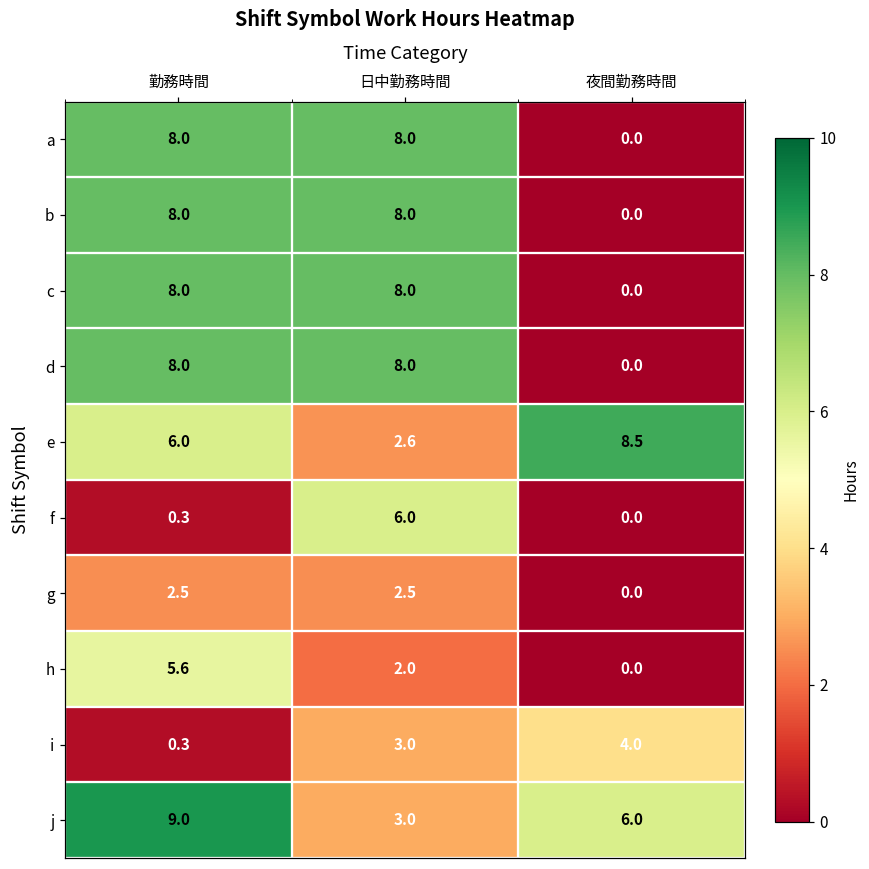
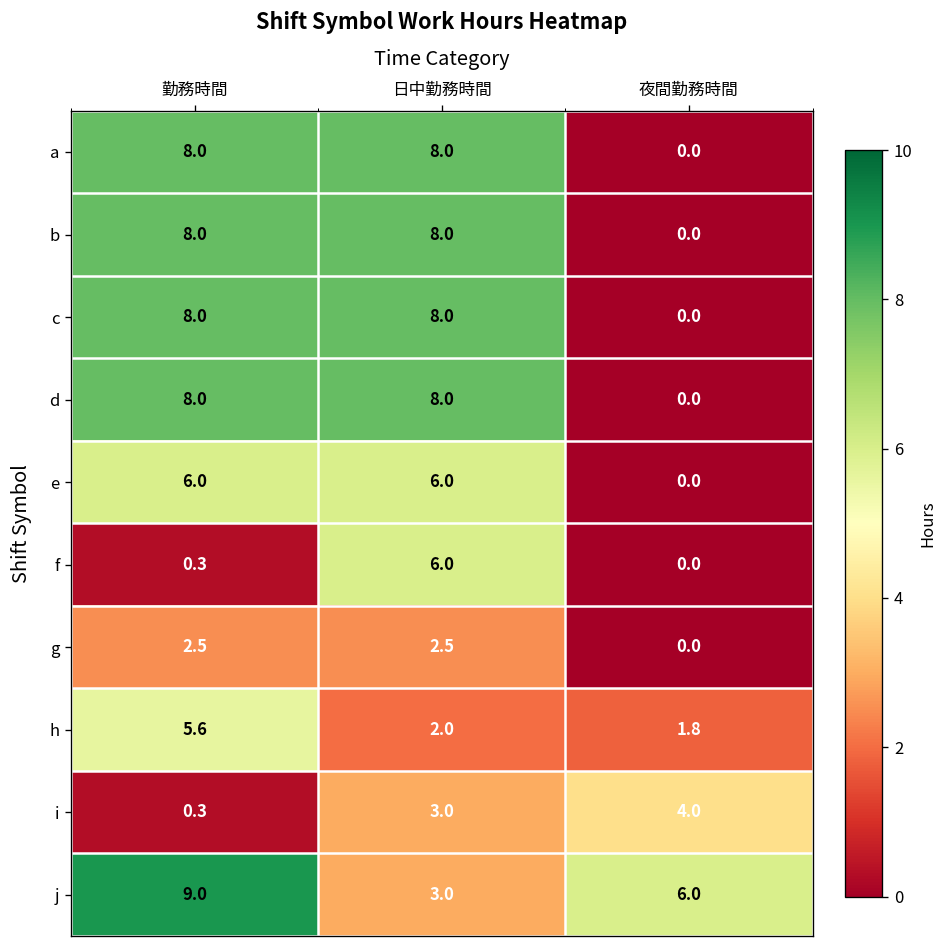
  {
    "a": {
      "勤務時間": 8.0,
      "日中勤務時間": 8.0,
      "夜間勤務時間": 0.0
    },
    "b": {
      "勤務時間": 8.0,
      "日中勤務時間": 8.0,
      "夜間勤務時間": 0.0
    },
    "c": {
      "勤務時間": 8.0,
      "日中勤務時間": 8.0,
      "夜間勤務時間": 0.0
    },
    "d": {
      "勤務時間": 8.0,
      "日中勤務時間": 8.0,
      "夜間勤務時間": 0.0
    },
    "e": {
      "勤務時間": 6.0,
-     "日中勤務時間": 2.6,
-     "夜間勤務時間": 8.5
+     "日中勤務時間": 6.0,
+     "夜間勤務時間": 0.0
    },
    "f": {
      "勤務時間": 0.3,
      "日中勤務時間": 6.0,
      "夜間勤務時間": 0.0
    },
    "g": {
      "勤務時間": 2.5,
      "日中勤務時間": 2.5,
      "夜間勤務時間": 0.0
    },
    "h": {
      "勤務時間": 5.6,
      "日中勤務時間": 2.0,
-     "夜間勤務時間": 0.0
+     "夜間勤務時間": 1.8
    },
    "i": {
      "勤務時間": 0.3,
      "日中勤務時間": 3.0,
      "夜間勤務時間": 4.0
    },
    "j": {
      "勤務時間": 9.0,
      "日中勤務時間": 3.0,
      "夜間勤務時間": 6.0
    }
  }
